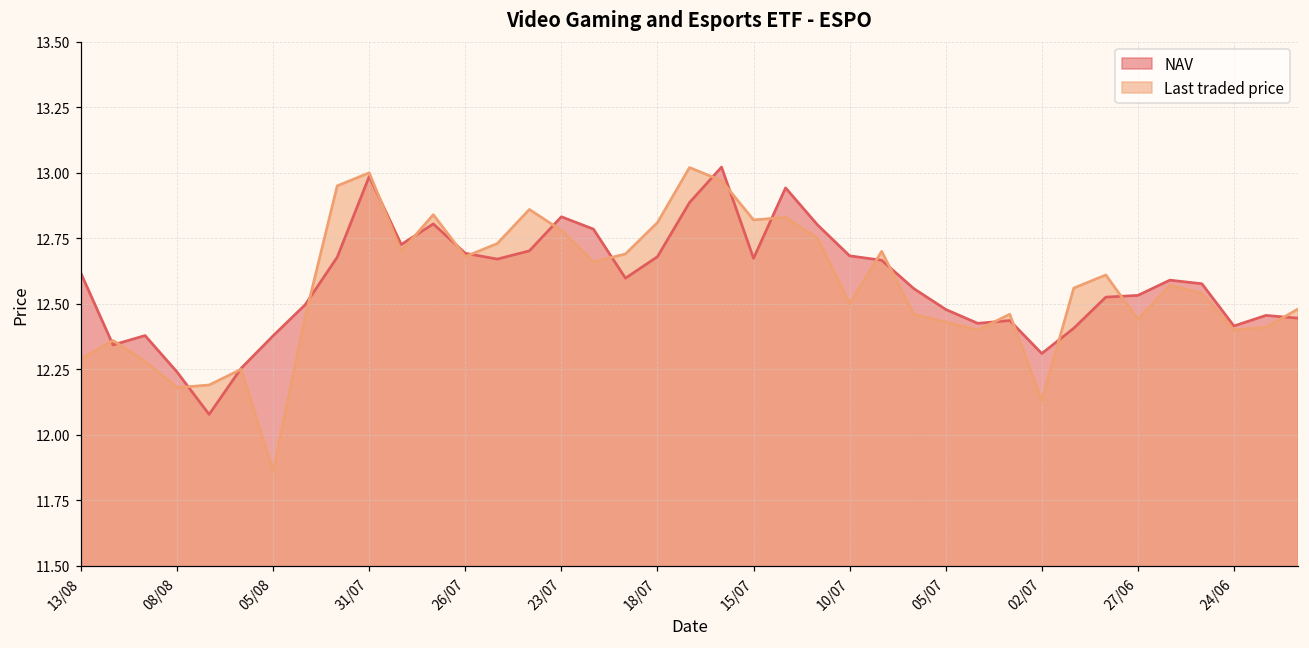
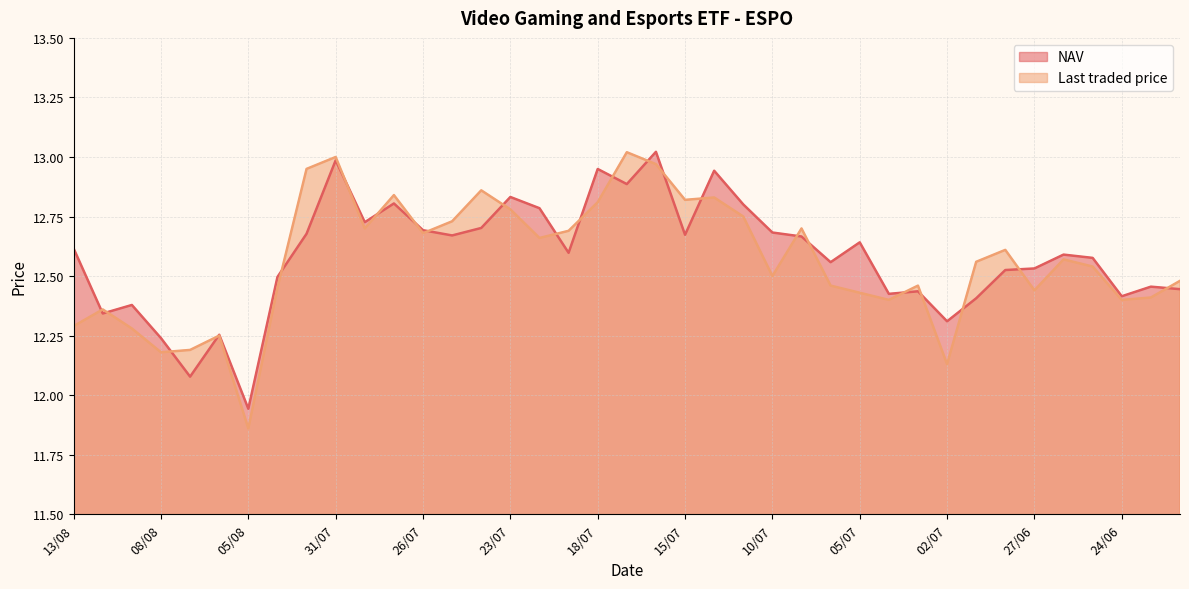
  {
    "NAV": {
      "13/08": 12.62,
      "08/08": 12.24,
-     "05/08": 12.38,
+     "05/08": 11.94,
      "31/07": 12.99,
      "26/07": 12.69,
      "23/07": 12.83,
-     "18/07": 12.68,
+     "18/07": 12.95,
      "15/07": 12.67,
      "10/07": 12.68,
-     "05/07": 12.48,
+     "05/07": 12.64,
      "02/07": 12.31,
      "27/06": 12.53,
      "24/06": 12.42
    },
    "Last traded price": {
      "13/08": 12.29,
      "08/08": 12.18,
      "05/08": 11.86,
      "31/07": 13.00,
      "26/07": 12.68,
      "23/07": 12.78,
      "18/07": 12.81,
      "15/07": 12.82,
      "10/07": 12.50,
      "05/07": 12.43,
      "02/07": 12.13,
      "27/06": 12.44,
      "24/06": 12.40
    }
  }
